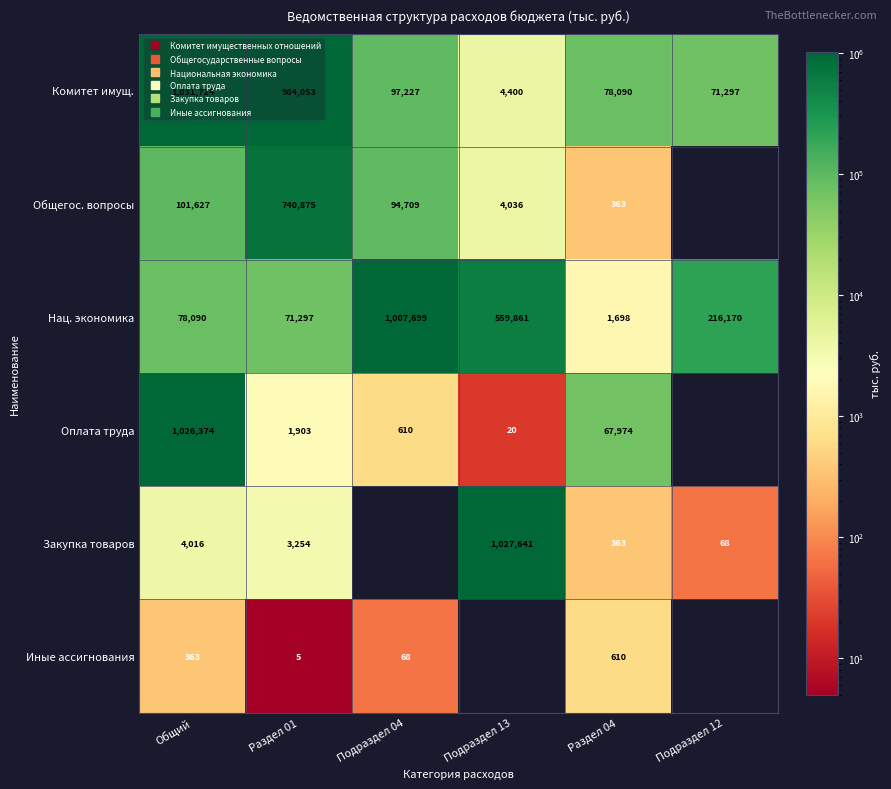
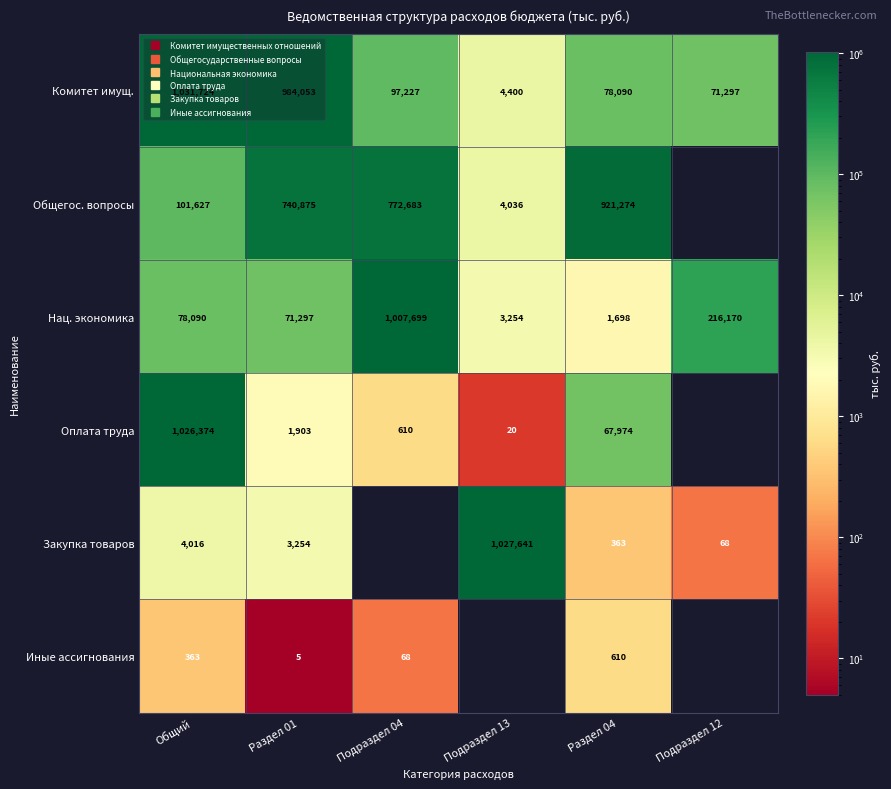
  {
    "Комитет имущ.": {
      "Подраздел 04": "97,227",
      "Подраздел 13": "4,400",
      "Раздел 04": "78,090",
      "Подраздел 12": "71,297"
    },
    "Общегос. вопросы": {
      "Общий": "101,627",
      "Раздел 01": "740,875",
-     "Подраздел 04": "94,709",
+     "Подраздел 04": "772,683",
      "Подраздел 13": "4,036",
-     "Раздел 04": "363"
+     "Раздел 04": "921,274"
    },
    "Нац. экономика": {
      "Общий": "78,090",
      "Раздел 01": "71,297",
      "Подраздел 04": "1,007,699",
-     "Подраздел 13": "559,861",
+     "Подраздел 13": "3,254",
      "Раздел 04": "1,698",
      "Подраздел 12": "216,170"
    },
    "Оплата труда": {
      "Общий": "1,026,374",
      "Раздел 01": "1,903",
      "Подраздел 04": "610",
      "Подраздел 13": "20",
      "Раздел 04": "67,974"
    },
    "Закупка товаров": {
      "Общий": "4,016",
      "Раздел 01": "3,254",
      "Подраздел 13": "1,027,641",
      "Раздел 04": "363",
      "Подраздел 12": "68"
    },
    "Иные ассигнования": {
      "Общий": "363",
      "Раздел 01": "5",
      "Подраздел 04": "68",
      "Раздел 04": "610"
    }
  }
